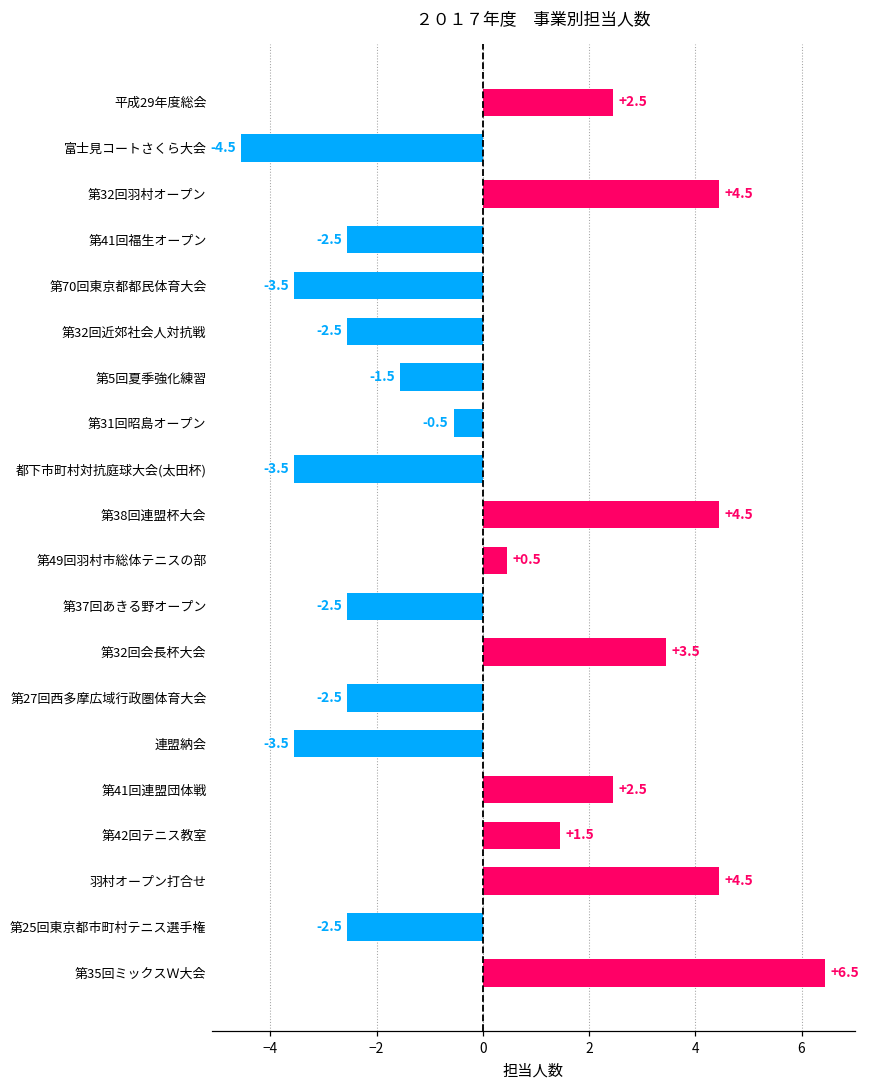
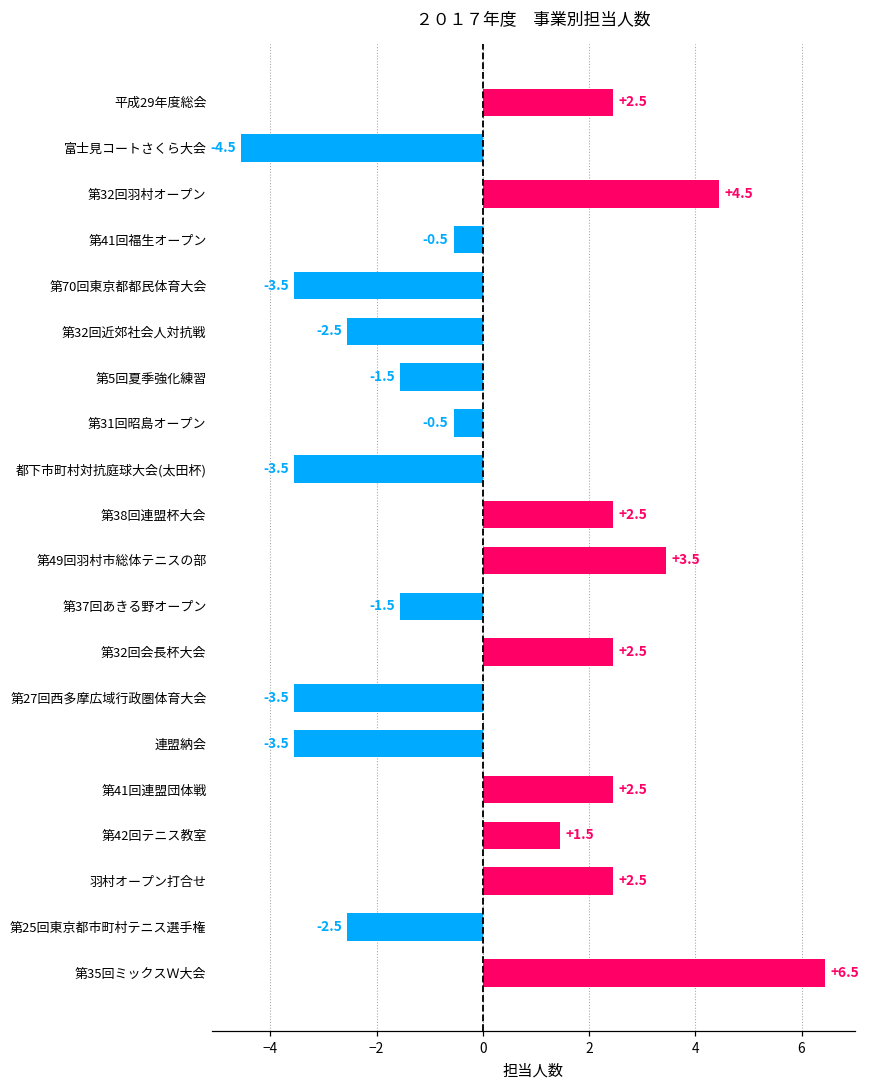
  {
    "平成29年度総会": "+2.5",
    "富士見コートさくら大会": "-4.5",
    "第32回羽村オープン": "+4.5",
-   "第41回福生オープン": "-2.5",
+   "第41回福生オープン": "-0.5",
    "第70回東京都都民体育大会": "-3.5",
    "第32回近郊社会人対抗戦": "-2.5",
    "第5回夏季強化練習": "-1.5",
    "第31回昭島オープン": "-0.5",
    "都下市町村対抗庭球大会(太田杯)": "-3.5",
-   "第38回連盟杯大会": "+4.5",
-   "第49回羽村市総体テニスの部": "+0.5",
-   "第37回あきる野オープン": "-2.5",
-   "第32回会長杯大会": "+3.5",
-   "第27回西多摩広域行政圏体育大会": "-2.5",
+   "第38回連盟杯大会": "+2.5",
+   "第49回羽村市総体テニスの部": "+3.5",
+   "第37回あきる野オープン": "-1.5",
+   "第32回会長杯大会": "+2.5",
+   "第27回西多摩広域行政圏体育大会": "-3.5",
    "連盟納会": "-3.5",
    "第41回連盟団体戦": "+2.5",
    "第42回テニス教室": "+1.5",
-   "羽村オープン打合せ": "+4.5",
+   "羽村オープン打合せ": "+2.5",
    "第25回東京都市町村テニス選手権": "-2.5",
    "第35回ミックスＷ大会": "+6.5"
  }
